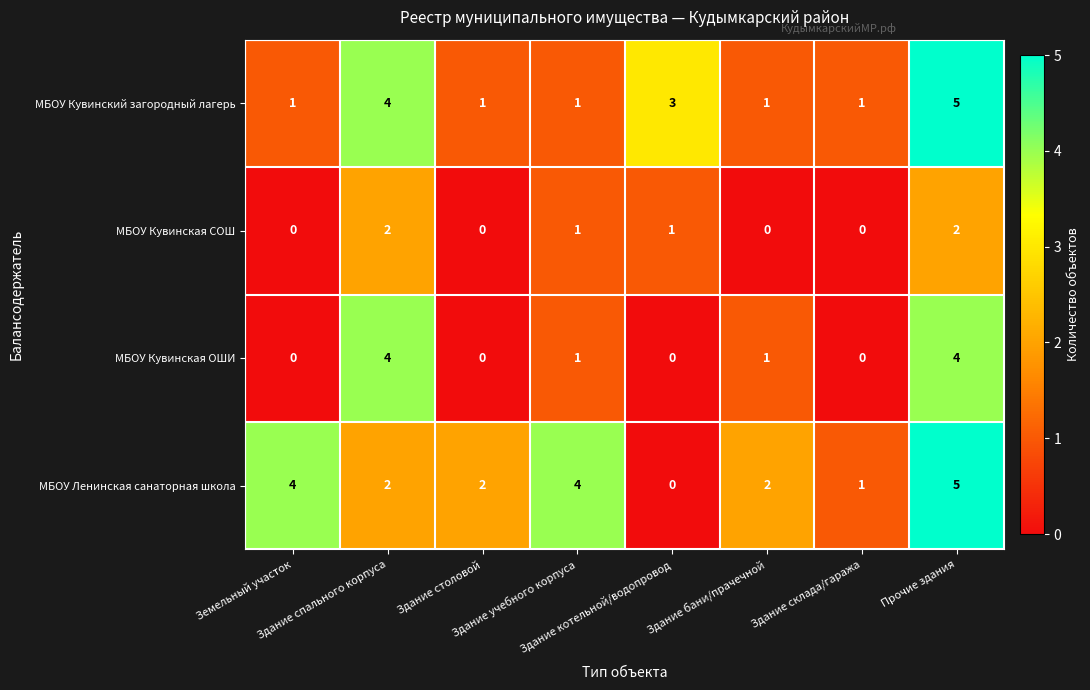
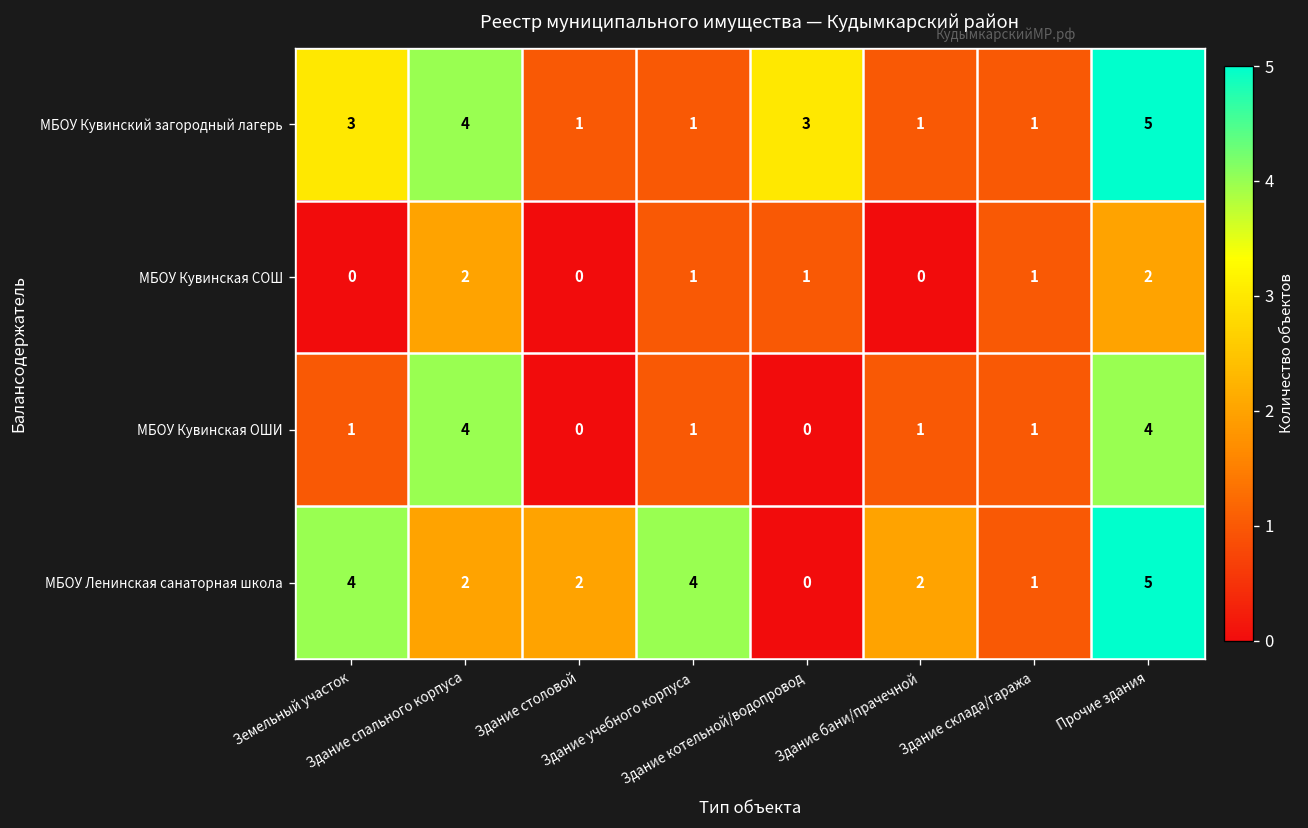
  {
    "МБОУ Кувинский загородный лагерь": {
-     "Земельный участок": 1,
+     "Земельный участок": 3,
      "Здание спального корпуса": 4,
      "Здание столовой": 1,
      "Здание учебного корпуса": 1,
      "Здание котельной/водопровод": 3,
      "Здание бани/прачечной": 1,
      "Здание склада/гаража": 1,
      "Прочие здания": 5
    },
    "МБОУ Кувинская СОШ": {
      "Земельный участок": 0,
      "Здание спального корпуса": 2,
      "Здание столовой": 0,
      "Здание учебного корпуса": 1,
      "Здание котельной/водопровод": 1,
      "Здание бани/прачечной": 0,
-     "Здание склада/гаража": 0,
+     "Здание склада/гаража": 1,
      "Прочие здания": 2
    },
    "МБОУ Кувинская ОШИ": {
-     "Земельный участок": 0,
+     "Земельный участок": 1,
      "Здание спального корпуса": 4,
      "Здание столовой": 0,
      "Здание учебного корпуса": 1,
      "Здание котельной/водопровод": 0,
      "Здание бани/прачечной": 1,
-     "Здание склада/гаража": 0,
+     "Здание склада/гаража": 1,
      "Прочие здания": 4
    },
    "МБОУ Ленинская санаторная школа": {
      "Земельный участок": 4,
      "Здание спального корпуса": 2,
      "Здание столовой": 2,
      "Здание учебного корпуса": 4,
      "Здание котельной/водопровод": 0,
      "Здание бани/прачечной": 2,
      "Здание склада/гаража": 1,
      "Прочие здания": 5
    }
  }
